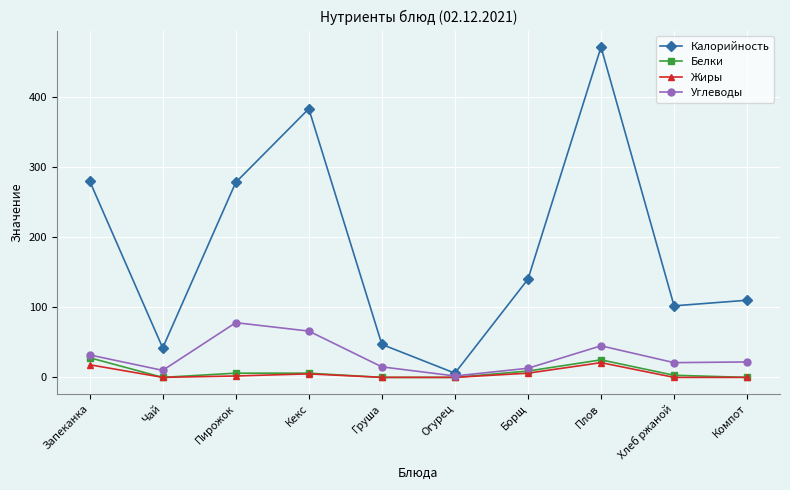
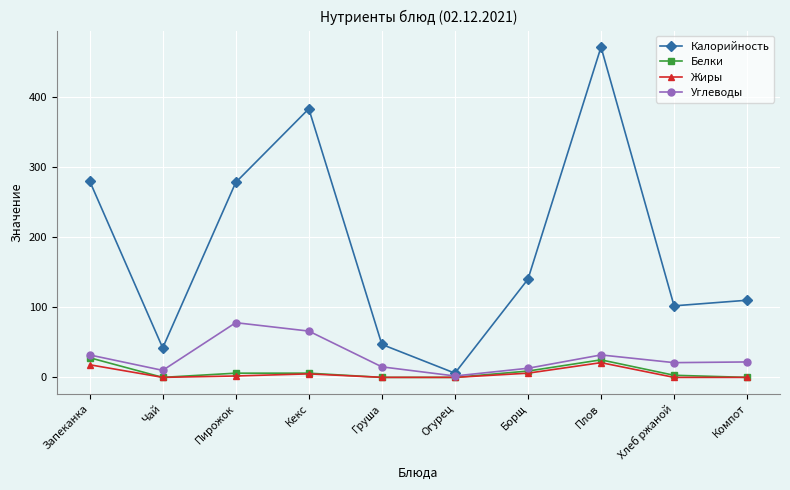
  {
    "Калорийность": {
      "Запеканка": 280,
      "Чай": 40,
      "Пирожок": 280,
      "Кекс": 380,
      "Груша": 50,
      "Огурец": 10,
      "Борщ": 140,
      "Плов": 470,
      "Хлеб ржаной": 100,
      "Компот": 110
    },
    "Белки": {
      "Запеканка": 30,
      "Пирожок": 10,
      "Плов": 30
    },
    "Жиры": {
      "Запеканка": 20,
      "Пирожок": 0,
      "Плов": 20
    },
    "Углеводы": {
      "Запеканка": 30,
      "Чай": 10,
      "Пирожок": 80,
      "Кекс": 70,
      "Груша": 20,
      "Борщ": 10,
-     "Плов": 50,
+     "Плов": 30,
      "Хлеб ржаной": 20,
      "Компот": 20
    }
  }
